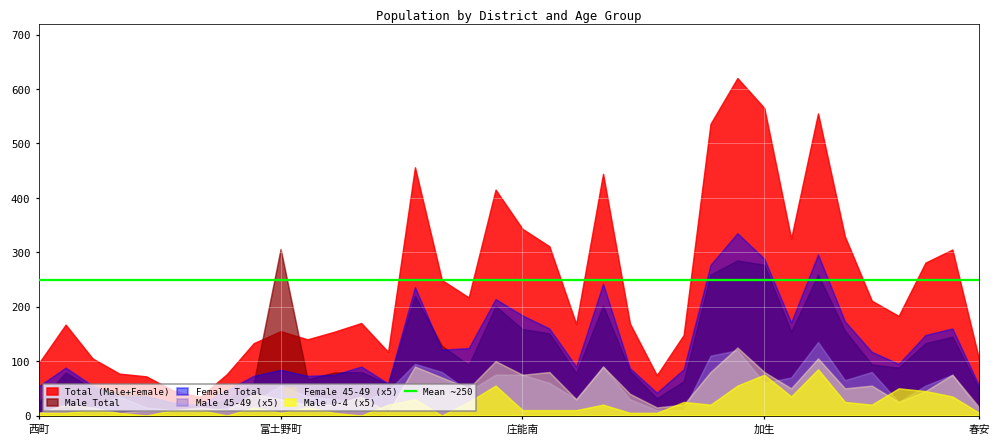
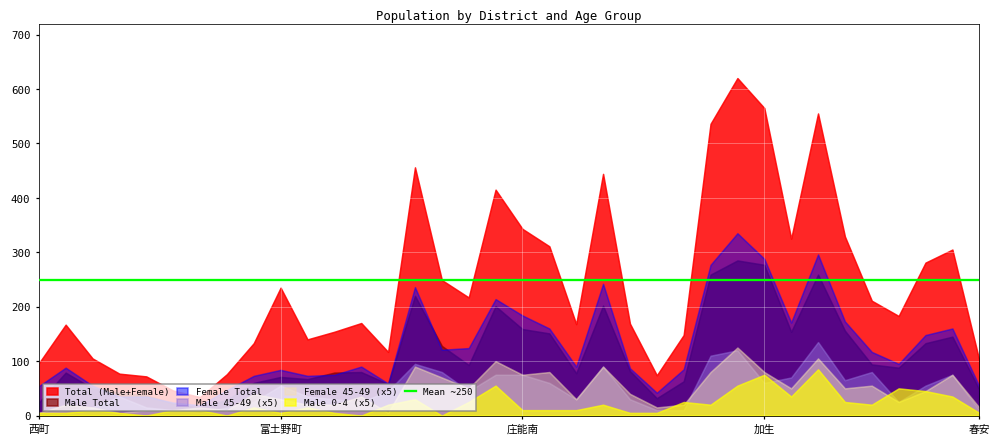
  {
    "Total (Male+Female)": {
      "西町": 100,
-     "富土野町": 160,
+     "富土野町": 240,
      "庄能南": 340,
      "加生": 570,
      "春安": 100
    },
    "Male Total": {
      "西町": 20,
-     "富土野町": 310,
+     "富土野町": 70,
      "庄能南": 160,
      "加生": 280,
      "春安": 50
    },
    "Female Total": {
      "西町": 50,
      "富土野町": 80,
      "庄能南": 180,
      "加生": 290,
      "春安": 50
    },
    "Male 45-49 (x5)": {
      "加生": 60
    },
    "Male 0-4 (x5)": {
      "庄能南": 10
    }
  }
